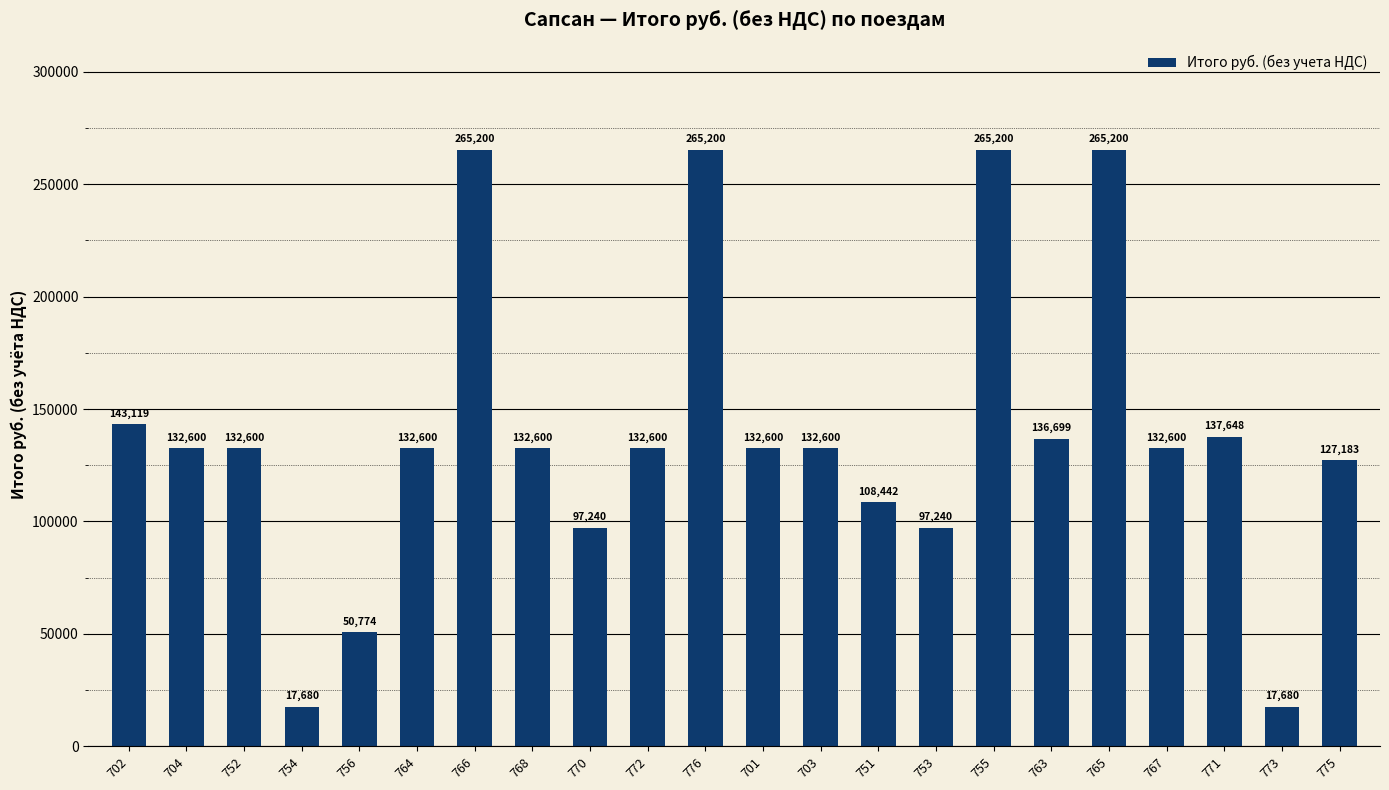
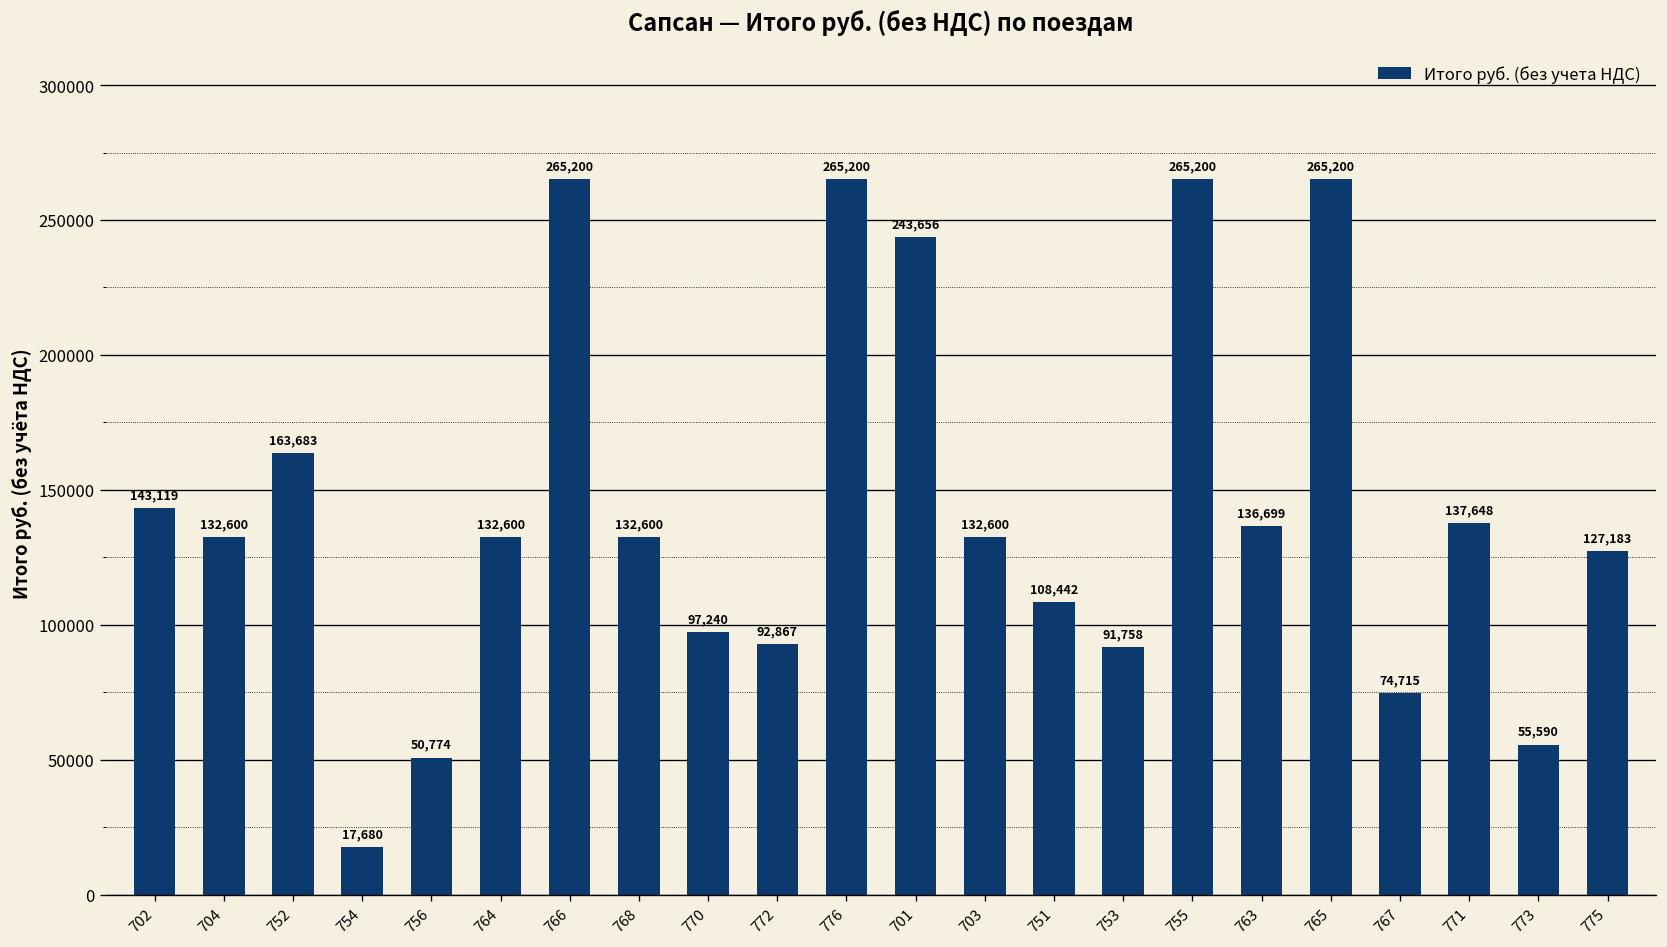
  {
    "702": "143,119",
    "704": "132,600",
-   "752": "132,600",
+   "752": "163,683",
    "754": "17,680",
    "756": "50,774",
    "764": "132,600",
    "766": "265,200",
    "768": "132,600",
    "770": "97,240",
-   "772": "132,600",
+   "772": "92,867",
    "776": "265,200",
-   "701": "132,600",
+   "701": "243,656",
    "703": "132,600",
    "751": "108,442",
-   "753": "97,240",
+   "753": "91,758",
    "755": "265,200",
    "763": "136,699",
    "765": "265,200",
-   "767": "132,600",
+   "767": "74,715",
    "771": "137,648",
-   "773": "17,680",
+   "773": "55,590",
    "775": "127,183"
  }
